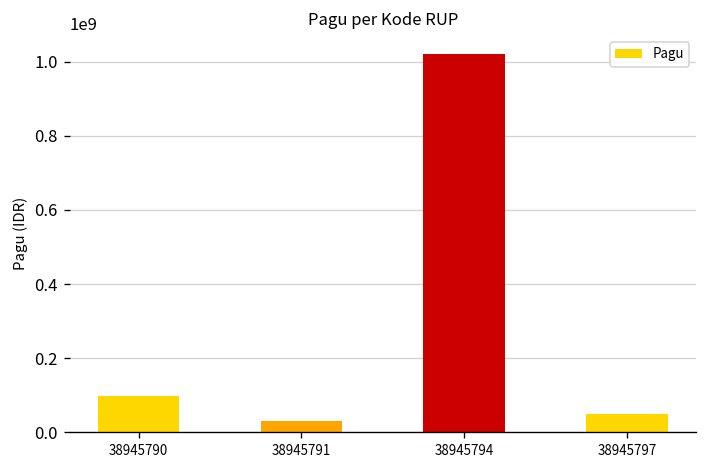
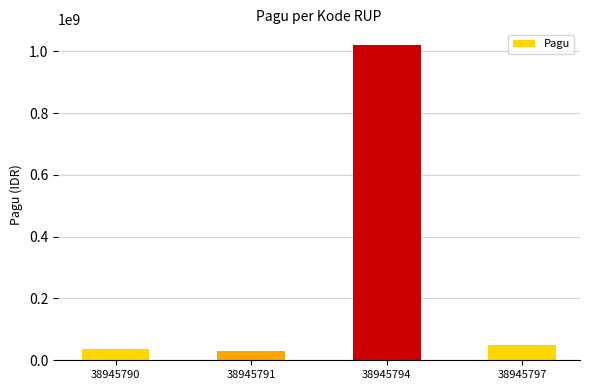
  {
-   "38945790": 100000000,
+   "38945790": 40000000,
    "38945791": 30000000,
    "38945794": 1020000000,
    "38945797": 50000000
  }
